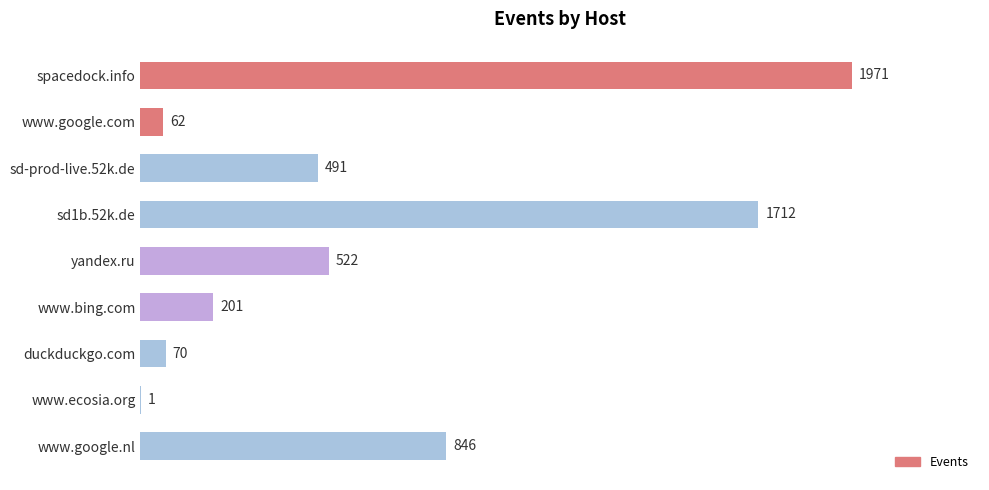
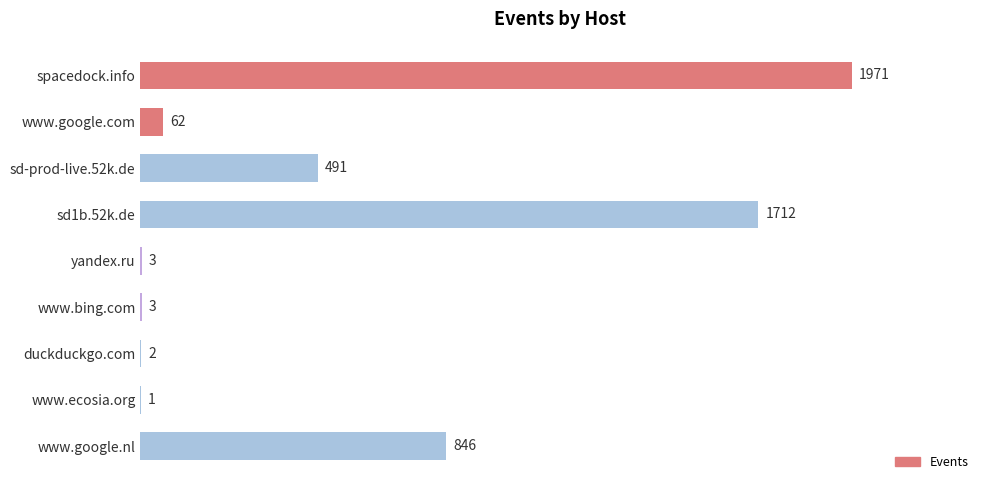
  {
    "spacedock.info": 1971,
    "www.google.com": 62,
    "sd-prod-live.52k.de": 491,
    "sd1b.52k.de": 1712,
-   "yandex.ru": 522,
-   "www.bing.com": 201,
-   "duckduckgo.com": 70,
+   "yandex.ru": 3,
+   "www.bing.com": 3,
+   "duckduckgo.com": 2,
    "www.ecosia.org": 1,
    "www.google.nl": 846
  }
